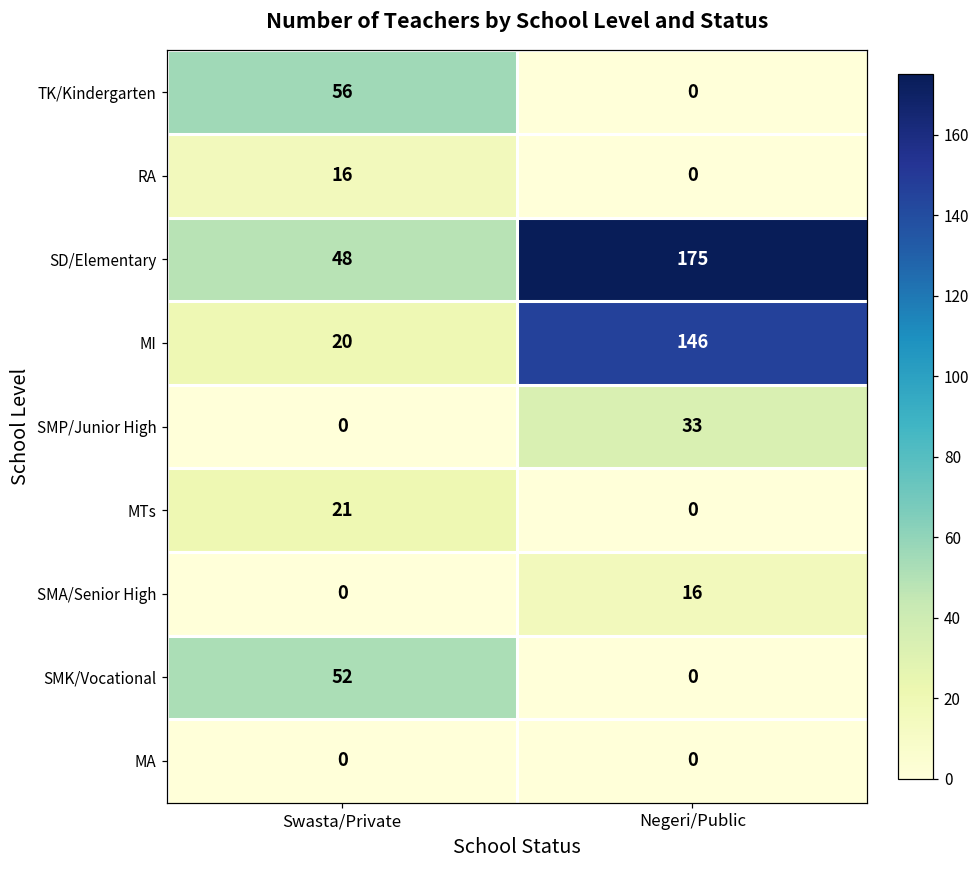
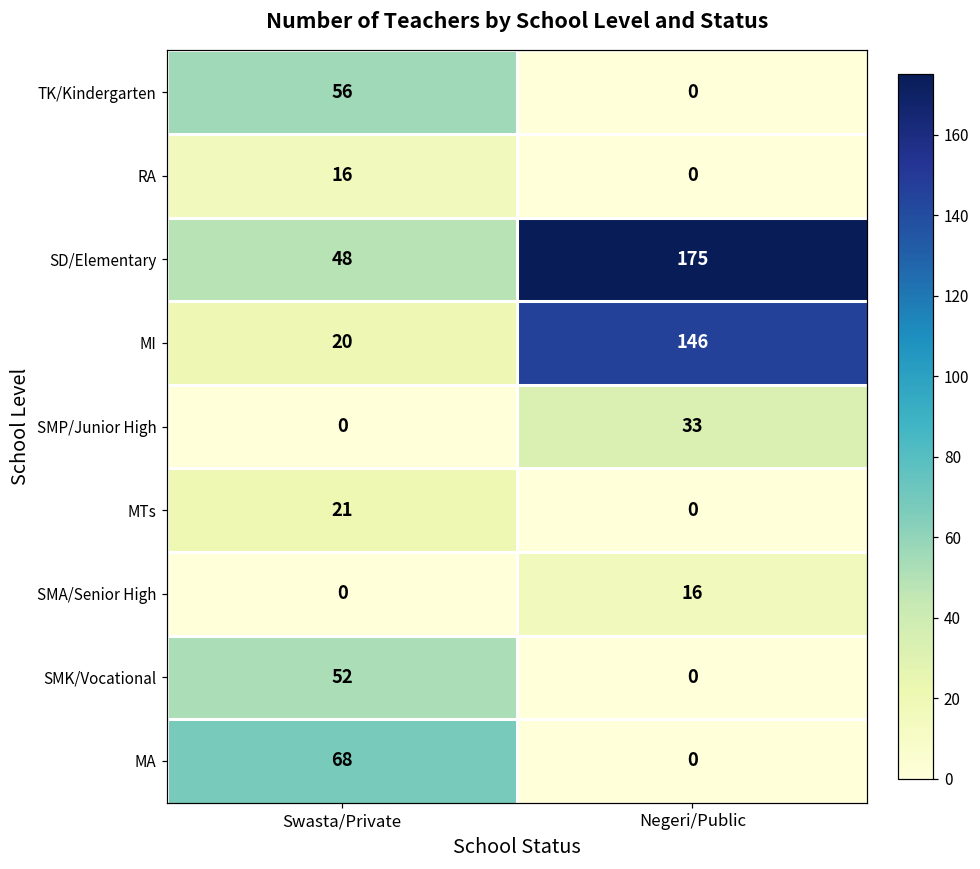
  {
    "TK/Kindergarten": {
      "Swasta/Private": 56,
      "Negeri/Public": 0
    },
    "RA": {
      "Swasta/Private": 16,
      "Negeri/Public": 0
    },
    "SD/Elementary": {
      "Swasta/Private": 48,
      "Negeri/Public": 175
    },
    "MI": {
      "Swasta/Private": 20,
      "Negeri/Public": 146
    },
    "SMP/Junior High": {
      "Swasta/Private": 0,
      "Negeri/Public": 33
    },
    "MTs": {
      "Swasta/Private": 21,
      "Negeri/Public": 0
    },
    "SMA/Senior High": {
      "Swasta/Private": 0,
      "Negeri/Public": 16
    },
    "SMK/Vocational": {
      "Swasta/Private": 52,
      "Negeri/Public": 0
    },
    "MA": {
-     "Swasta/Private": 0,
+     "Swasta/Private": 68,
      "Negeri/Public": 0
    }
  }
